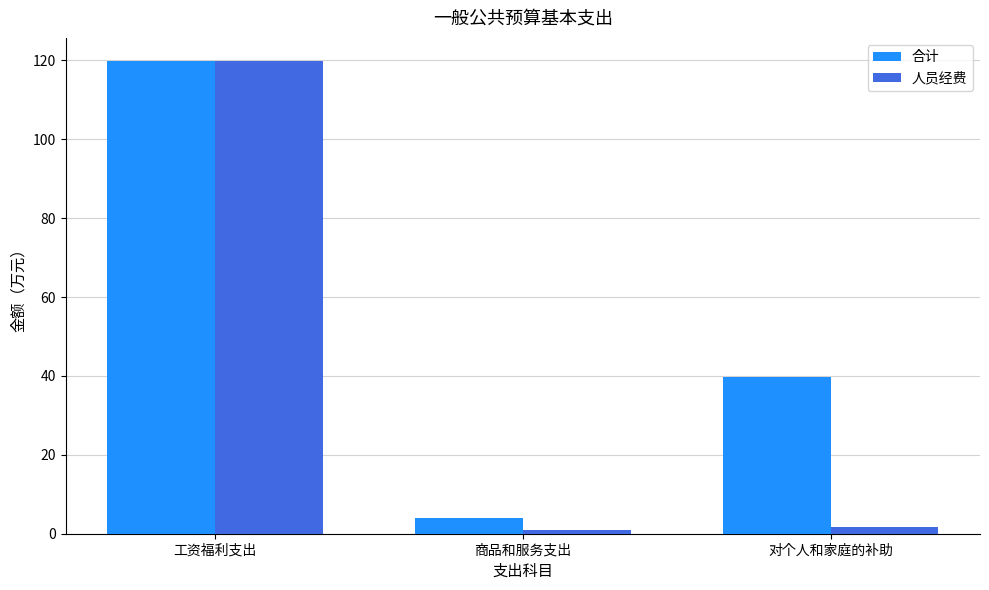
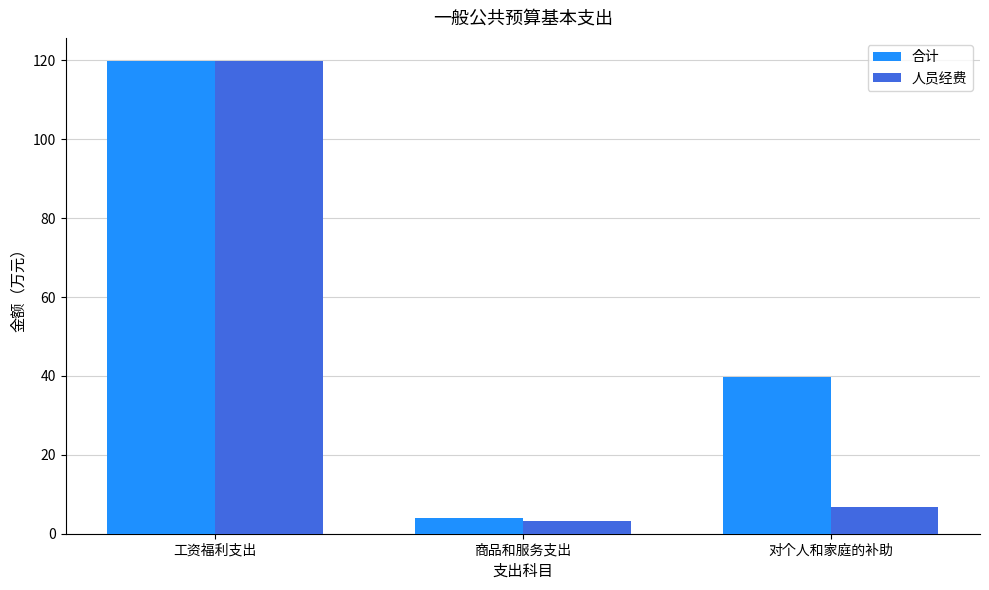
  {
    "合计": {
      "工资福利支出": 120,
      "商品和服务支出": 4,
      "对个人和家庭的补助": 40
    },
    "人员经费": {
      "工资福利支出": 120,
-     "商品和服务支出": 1,
-     "对个人和家庭的补助": 2
+     "商品和服务支出": 3,
+     "对个人和家庭的补助": 7
    }
  }
